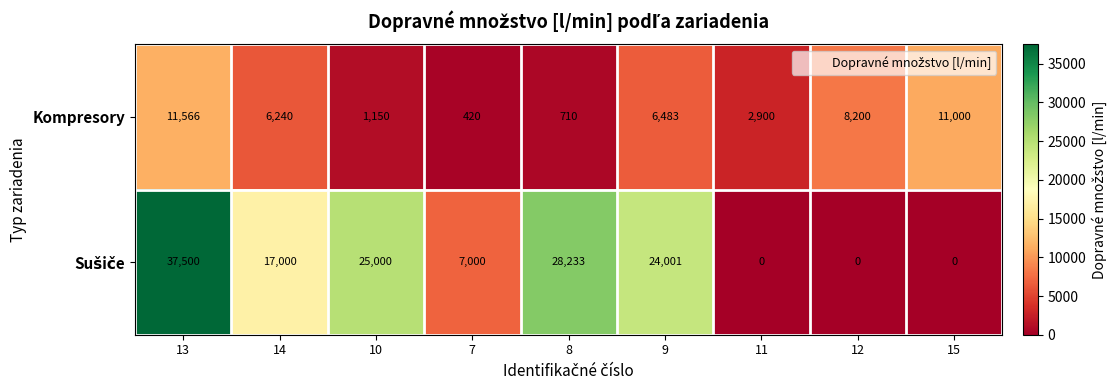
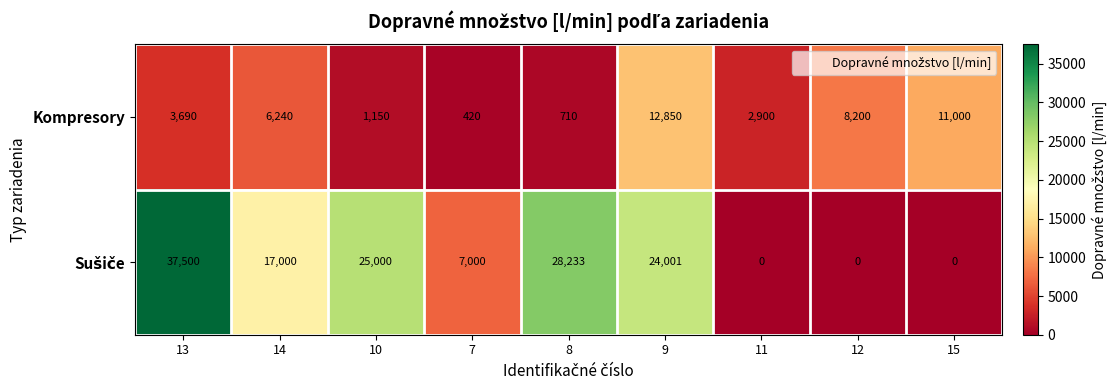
  {
    "Kompresory": {
-     "13": "11,566",
+     "13": "3,690",
      "14": "6,240",
      "10": "1,150",
      "7": "420",
      "8": "710",
-     "9": "6,483",
+     "9": "12,850",
      "11": "2,900",
      "12": "8,200",
      "15": "11,000"
    },
    "Sušiče": {
      "13": "37,500",
      "14": "17,000",
      "10": "25,000",
      "7": "7,000",
      "8": "28,233",
      "9": "24,001",
      "11": "0",
      "12": "0",
      "15": "0"
    }
  }
